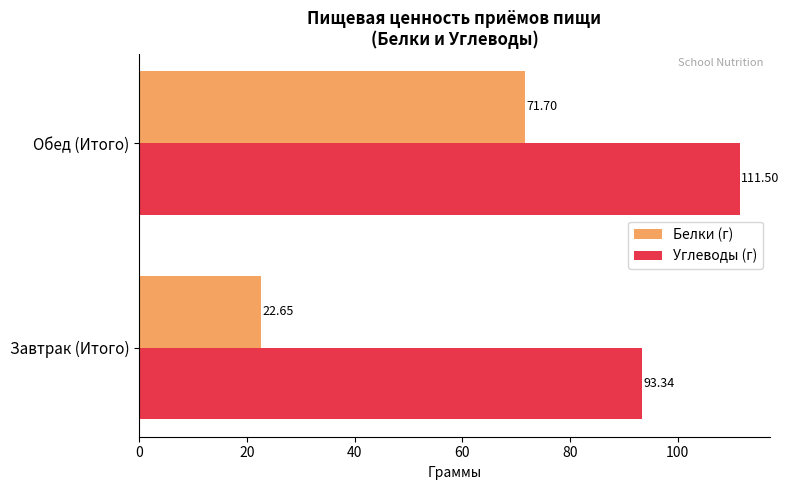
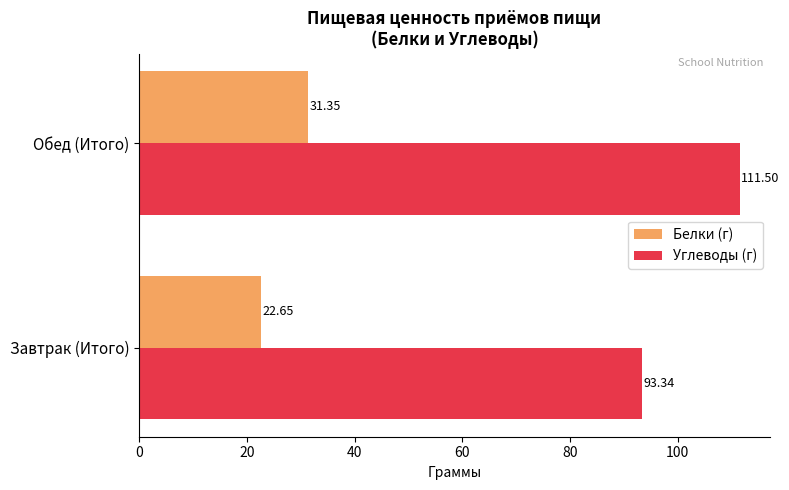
  {
    "Белки (г)": {
-     "Обед (Итого)": 71.70,
+     "Обед (Итого)": 31.35,
      "Завтрак (Итого)": 22.65
    },
    "Углеводы (г)": {
      "Обед (Итого)": 111.50,
      "Завтрак (Итого)": 93.34
    }
  }
